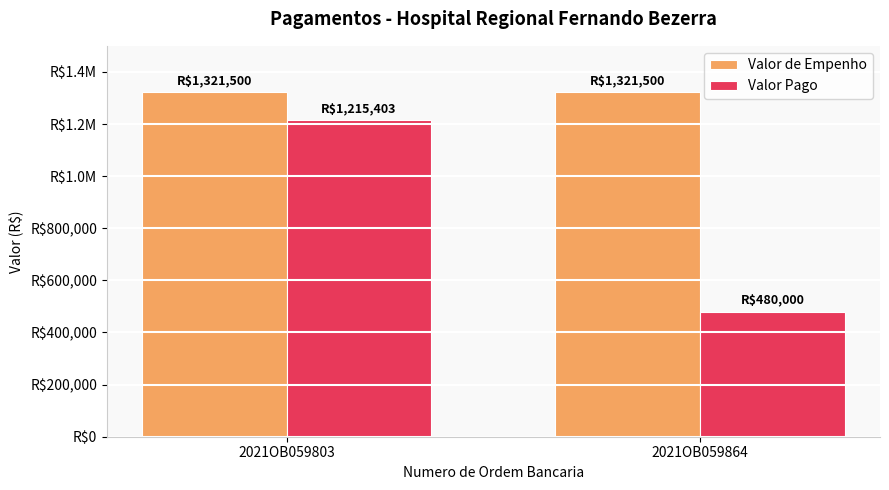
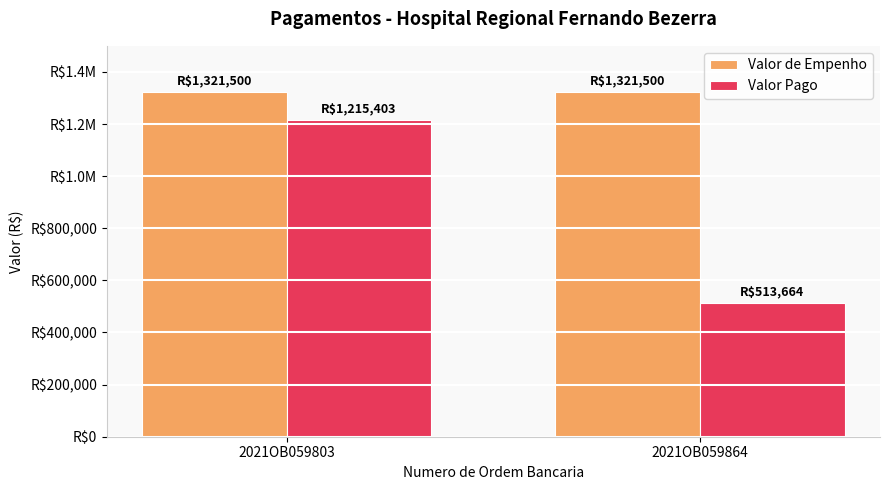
  {
    "Valor de Empenho": {
      "2021OB059803": "$1,321,500",
      "2021OB059864": "$1,321,500"
    },
    "Valor Pago": {
      "2021OB059803": "$1,215,403",
-     "2021OB059864": "$480,000"
+     "2021OB059864": "$513,664"
    }
  }
